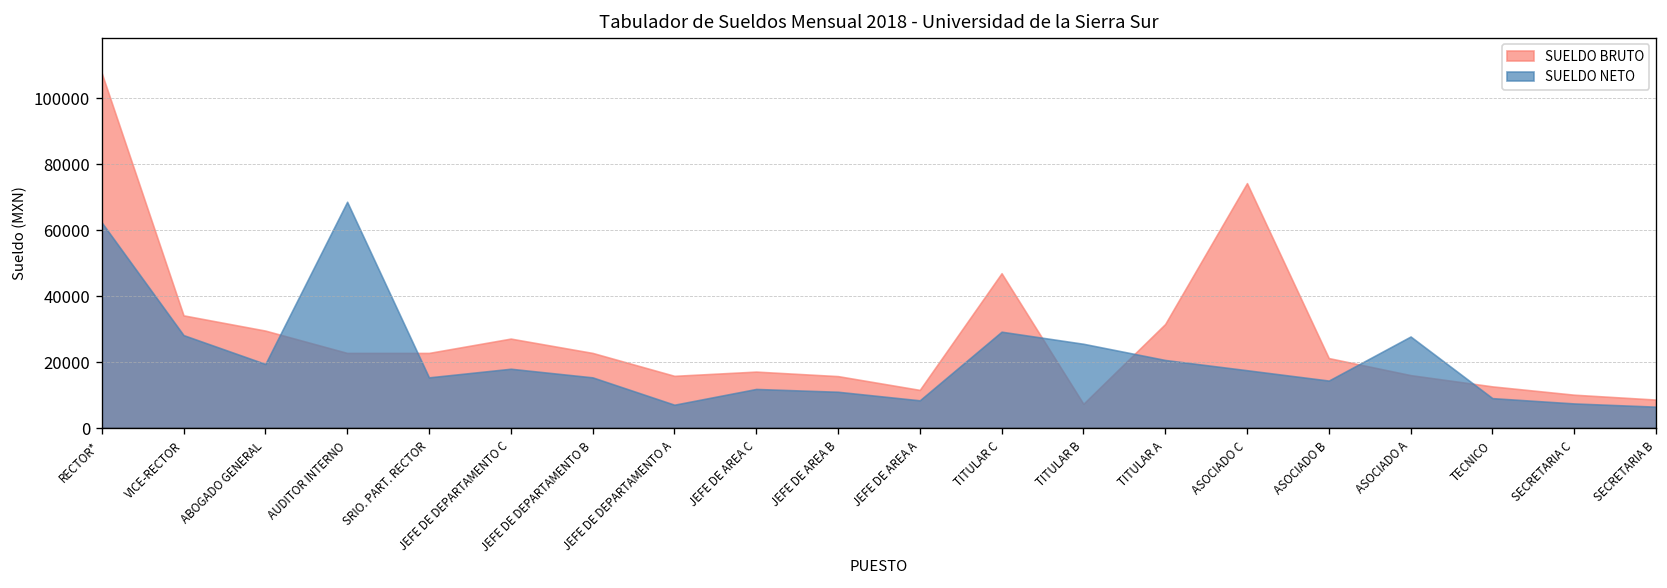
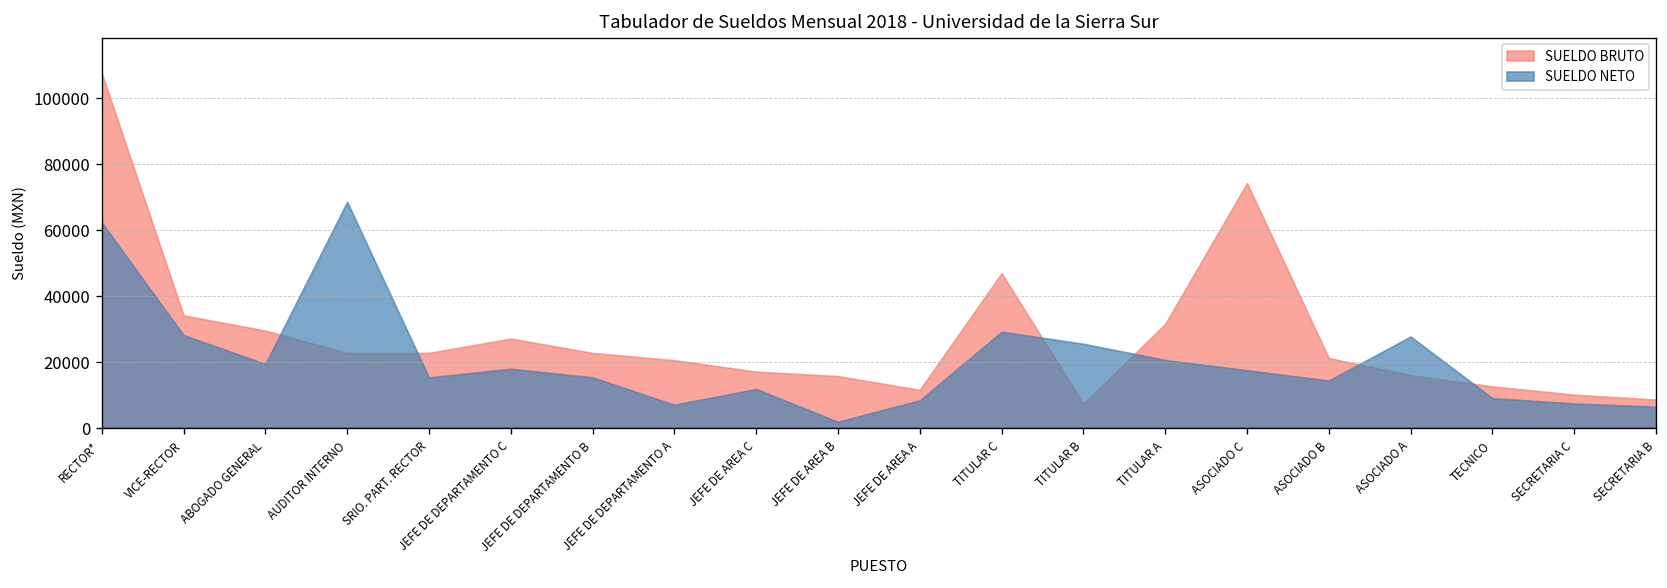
  {
    "SUELDO BRUTO": {
      "RECTOR*": 108000,
      "VICE-RECTOR": 34000,
      "ABOGADO GENERAL": 30000,
      "AUDITOR INTERNO": 23000,
      "SRIO. PART. RECTOR": 23000,
      "JEFE DE DEPARTAMENTO C": 27000,
      "JEFE DE DEPARTAMENTO B": 23000,
-     "JEFE DE DEPARTAMENTO A": 16000,
+     "JEFE DE DEPARTAMENTO A": 21000,
      "JEFE DE AREA C": 17000,
      "JEFE DE AREA B": 16000,
      "JEFE DE AREA A": 12000,
      "TITULAR C": 47000,
      "TITULAR B": 7000,
      "TITULAR A": 32000,
      "ASOCIADO C": 74000,
      "ASOCIADO B": 21000,
      "ASOCIADO A": 16000,
      "TECNICO": 13000,
      "SECRETARIA C": 10000,
      "SECRETARIA B": 9000
    },
    "SUELDO NETO": {
      "RECTOR*": 62000,
      "VICE-RECTOR": 28000,
      "ABOGADO GENERAL": 19000,
      "AUDITOR INTERNO": 69000,
      "SRIO. PART. RECTOR": 15000,
      "JEFE DE DEPARTAMENTO C": 18000,
      "JEFE DE DEPARTAMENTO B": 15000,
      "JEFE DE DEPARTAMENTO A": 7000,
      "JEFE DE AREA C": 12000,
-     "JEFE DE AREA B": 11000,
+     "JEFE DE AREA B": 2000,
      "JEFE DE AREA A": 8000,
      "TITULAR C": 29000,
      "TITULAR B": 26000,
      "TITULAR A": 21000,
      "ASOCIADO C": 18000,
      "ASOCIADO B": 14000,
      "ASOCIADO A": 28000,
      "TECNICO": 9000,
      "SECRETARIA C": 8000,
      "SECRETARIA B": 7000
    }
  }
